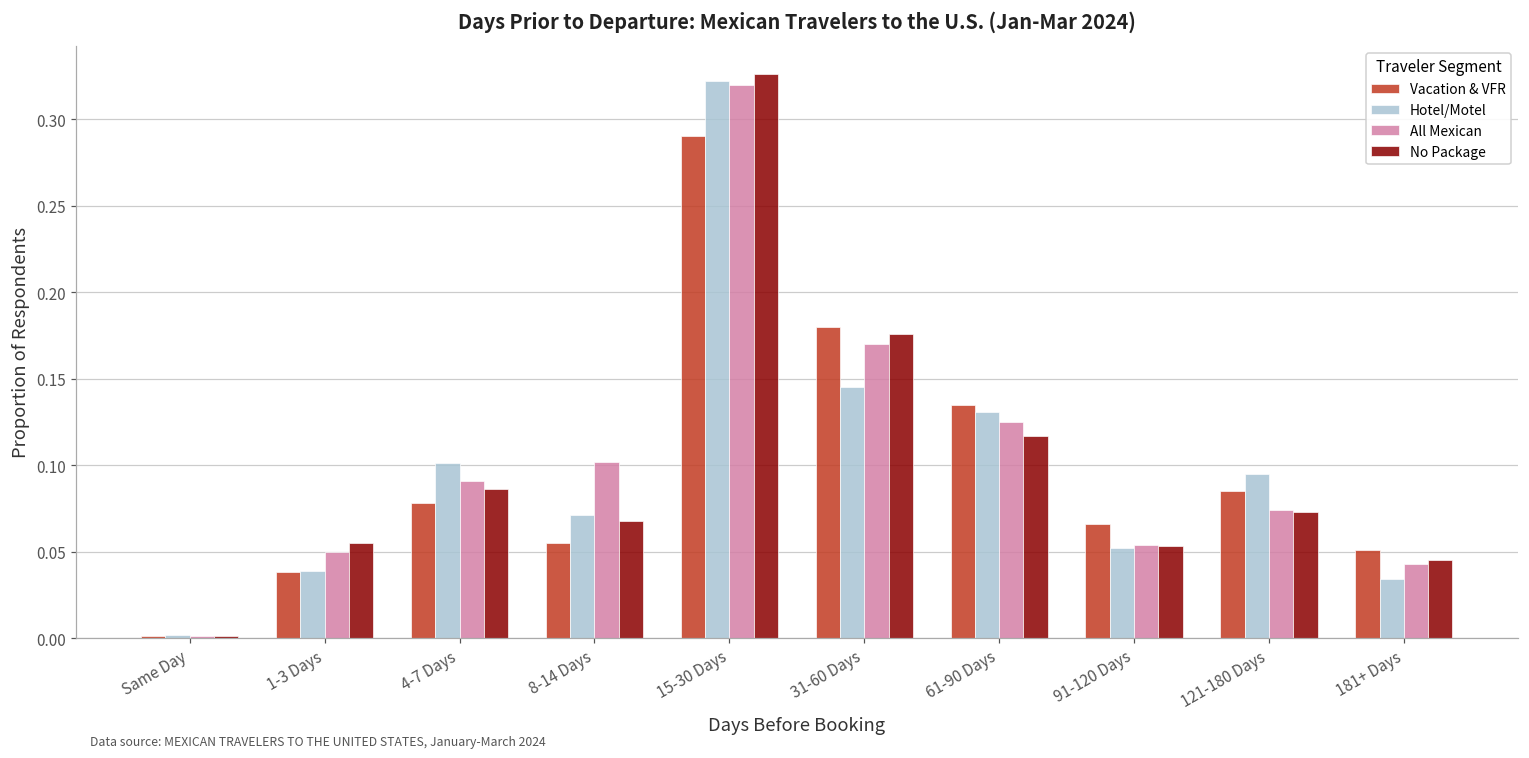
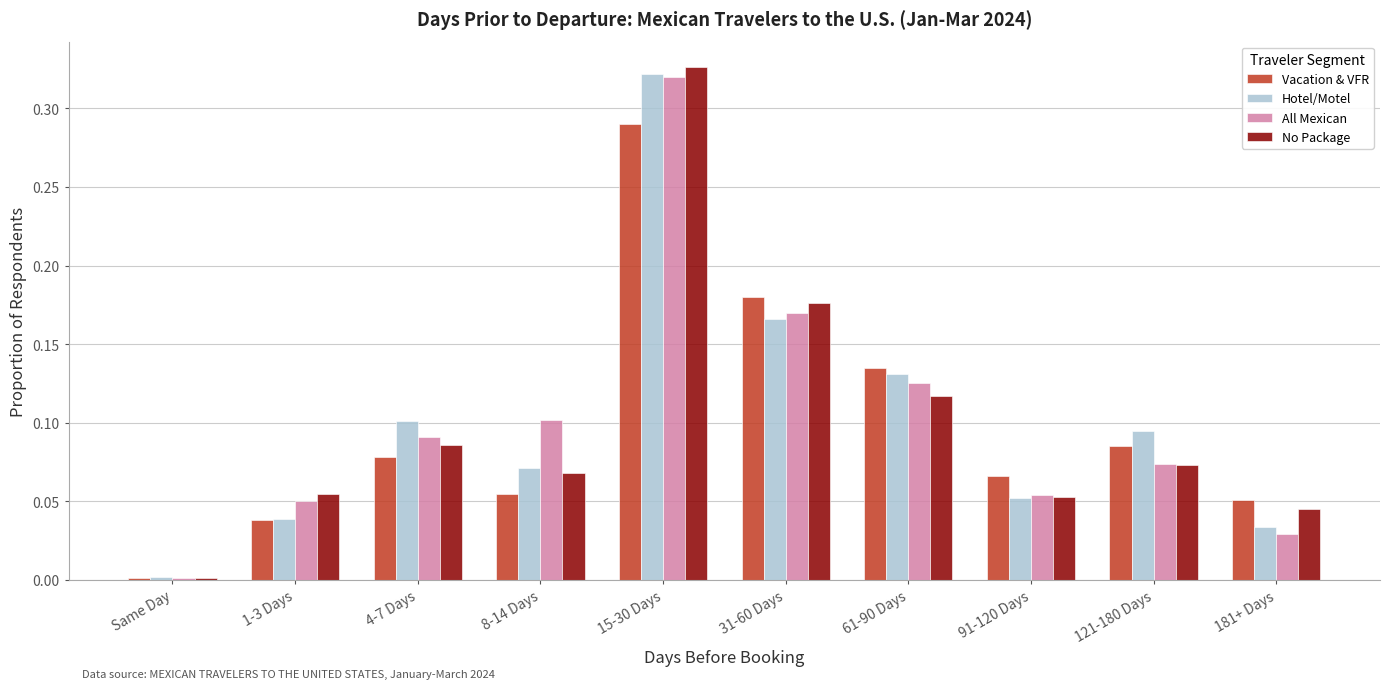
  {
    "Vacation & VFR": {
      "1-3 Days": 0.038,
      "4-7 Days": 0.078,
      "8-14 Days": 0.055,
      "15-30 Days": 0.290,
      "31-60 Days": 0.180,
      "61-90 Days": 0.135,
      "91-120 Days": 0.066,
      "121-180 Days": 0.085,
      "181+ Days": 0.051
    },
    "Hotel/Motel": {
      "Same Day": 0.002,
      "1-3 Days": 0.039,
      "4-7 Days": 0.101,
      "8-14 Days": 0.071,
      "15-30 Days": 0.322,
-     "31-60 Days": 0.145,
+     "31-60 Days": 0.166,
      "61-90 Days": 0.131,
      "91-120 Days": 0.052,
      "121-180 Days": 0.095,
      "181+ Days": 0.034
    },
    "All Mexican": {
      "1-3 Days": 0.050,
      "4-7 Days": 0.091,
      "8-14 Days": 0.102,
      "15-30 Days": 0.320,
      "31-60 Days": 0.170,
      "61-90 Days": 0.125,
      "91-120 Days": 0.054,
      "121-180 Days": 0.074,
-     "181+ Days": 0.043
+     "181+ Days": 0.029
    },
    "No Package": {
      "1-3 Days": 0.055,
      "4-7 Days": 0.086,
      "8-14 Days": 0.068,
      "15-30 Days": 0.326,
      "31-60 Days": 0.176,
      "61-90 Days": 0.117,
      "91-120 Days": 0.053,
      "121-180 Days": 0.073,
      "181+ Days": 0.045
    }
  }
